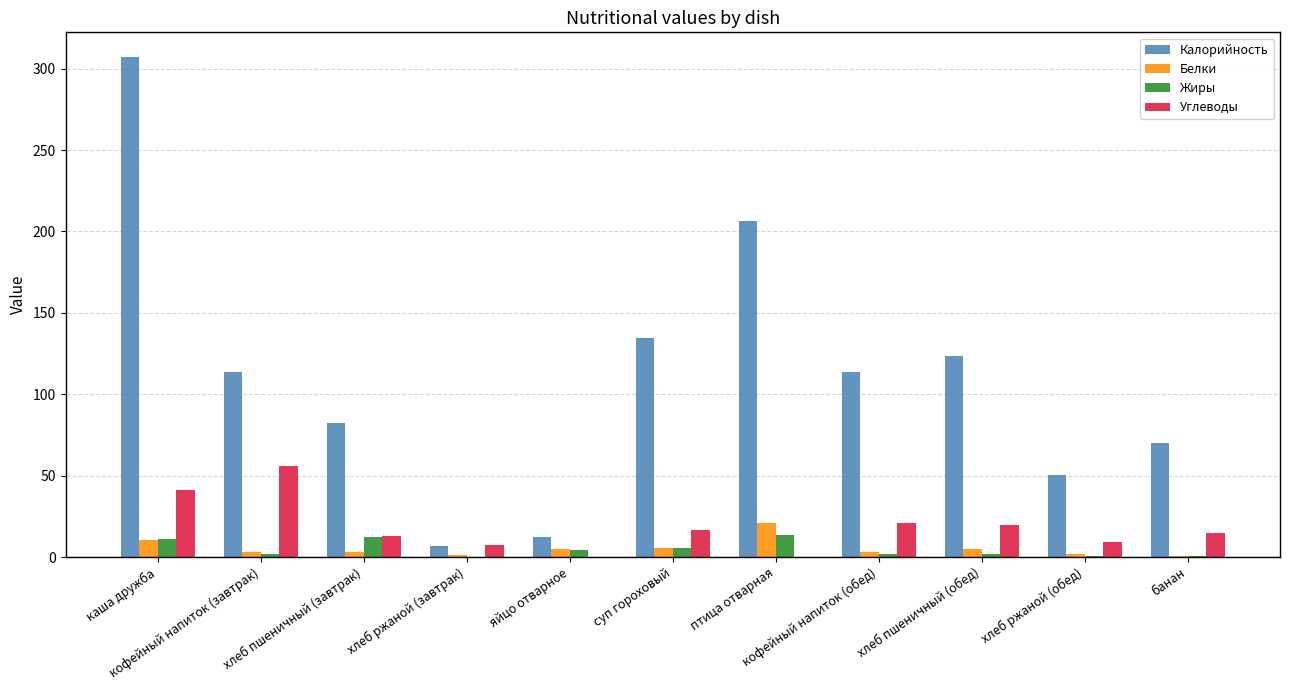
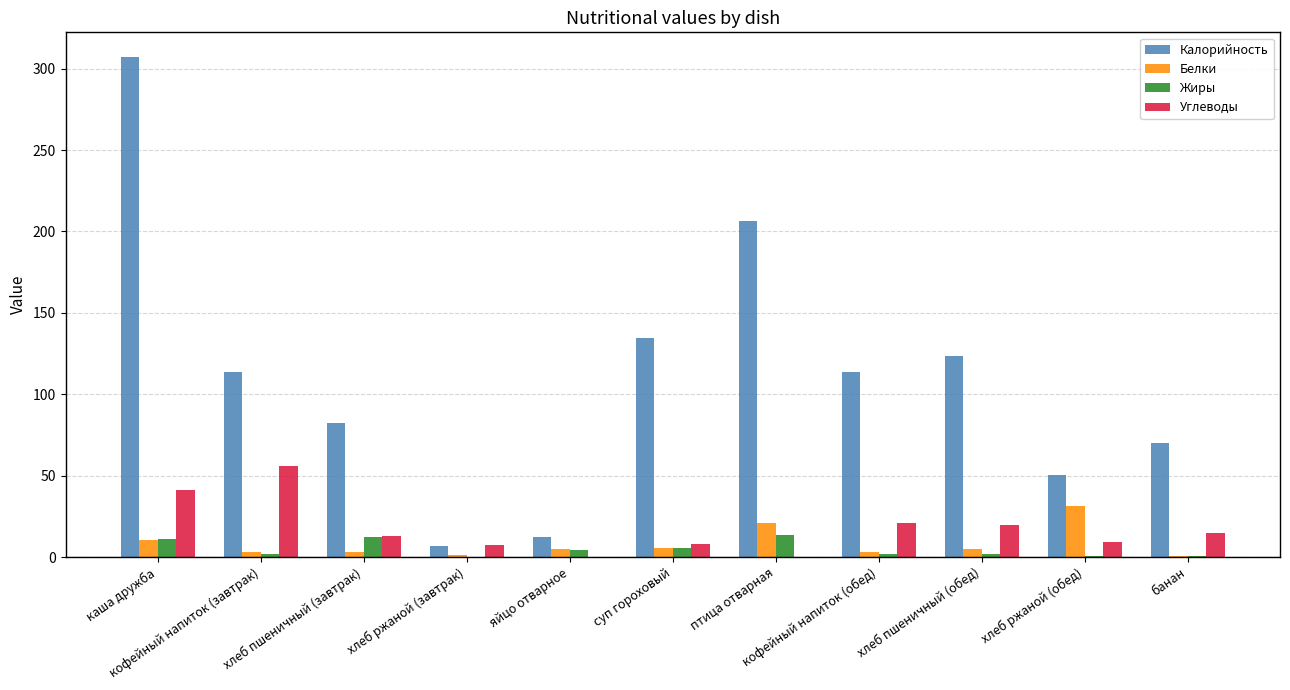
  {
    "Калорийность": {
      "каша дружба": 307,
      "кофейный напиток (завтрак)": 113,
      "хлеб пшеничный (завтрак)": 82,
      "хлеб ржаной (завтрак)": 7,
      "яйцо отварное": 12,
      "суп гороховый": 135,
      "птица отварная": 206,
      "кофейный напиток (обед)": 113,
      "хлеб пшеничный (обед)": 123,
      "хлеб ржаной (обед)": 50,
      "банан": 70
    },
    "Белки": {
      "каша дружба": 10,
      "кофейный напиток (завтрак)": 3,
      "хлеб пшеничный (завтрак)": 3,
      "яйцо отварное": 5,
      "суп гороховый": 5,
      "птица отварная": 21,
      "кофейный напиток (обед)": 3,
      "хлеб пшеничный (обед)": 5,
-     "хлеб ржаной (обед)": 2
+     "хлеб ржаной (обед)": 32
    },
    "Жиры": {
      "каша дружба": 11,
      "кофейный напиток (завтрак)": 2,
      "хлеб пшеничный (завтрак)": 13,
      "яйцо отварное": 5,
      "суп гороховый": 5,
      "птица отварная": 14,
      "кофейный напиток (обед)": 2,
      "хлеб пшеничный (обед)": 2
    },
    "Углеводы": {
      "каша дружба": 41,
      "кофейный напиток (завтрак)": 56,
      "хлеб пшеничный (завтрак)": 13,
      "хлеб ржаной (завтрак)": 8,
-     "суп гороховый": 16,
+     "суп гороховый": 8,
      "птица отварная": 0,
      "кофейный напиток (обед)": 21,
      "хлеб пшеничный (обед)": 20,
      "хлеб ржаной (обед)": 9,
      "банан": 15
    }
  }
